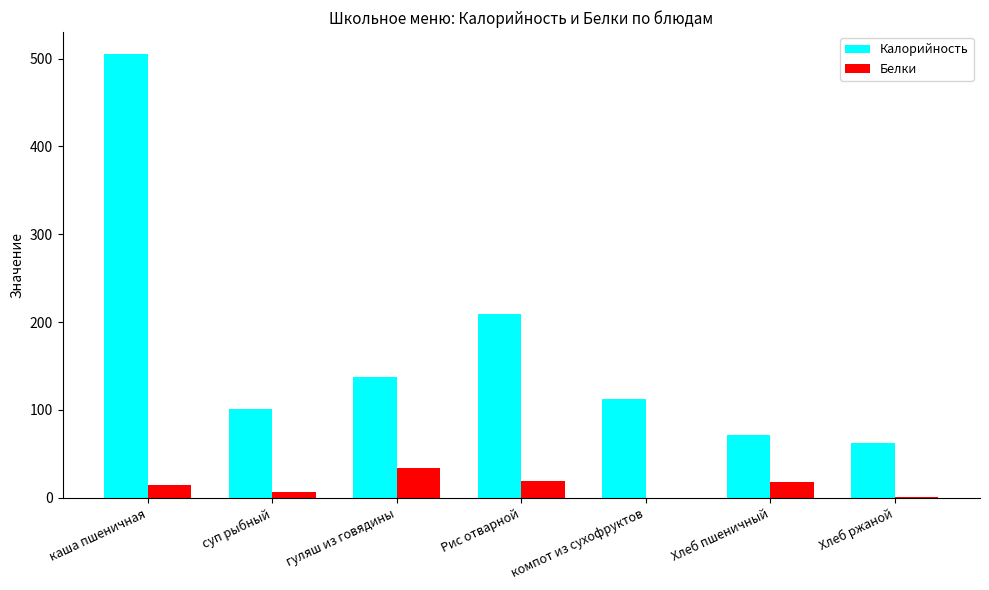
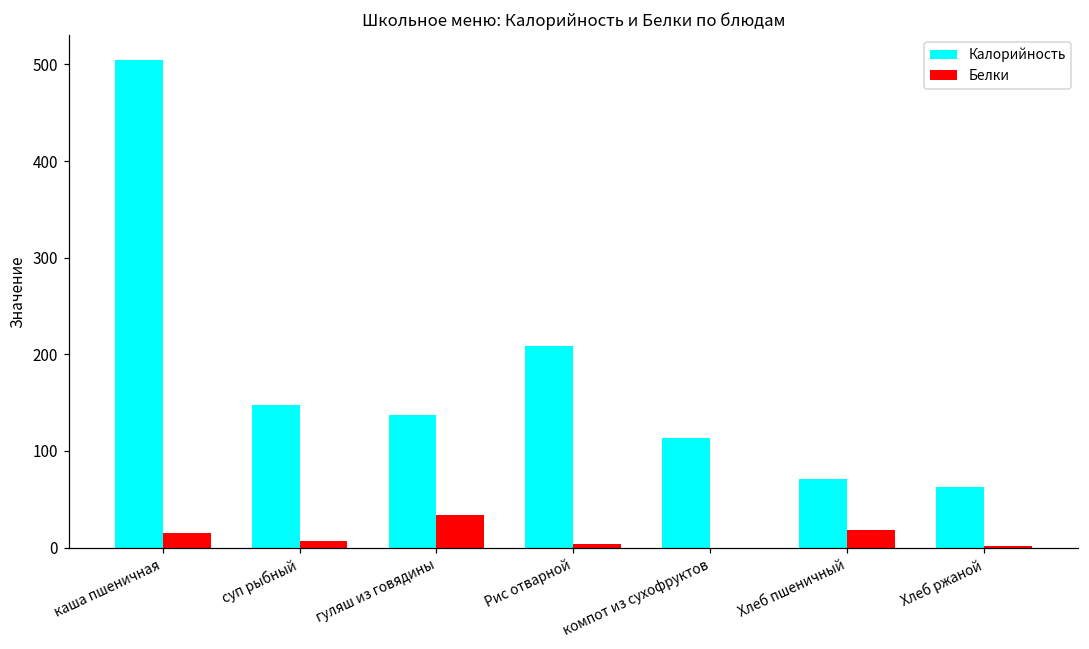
  {
    "Калорийность": {
      "каша пшеничная": 510,
-     "суп рыбный": 100,
+     "суп рыбный": 150,
      "гуляш из говядины": 140,
      "Рис отварной": 210,
      "компот из сухофруктов": 110,
      "Хлеб пшеничный": 70,
      "Хлеб ржаной": 60
    },
    "Белки": {
      "каша пшеничная": 20,
      "суп рыбный": 10,
      "гуляш из говядины": 30,
-     "Рис отварной": 20,
+     "Рис отварной": 0,
      "компот из сухофруктов": 0,
      "Хлеб пшеничный": 20
    }
  }
